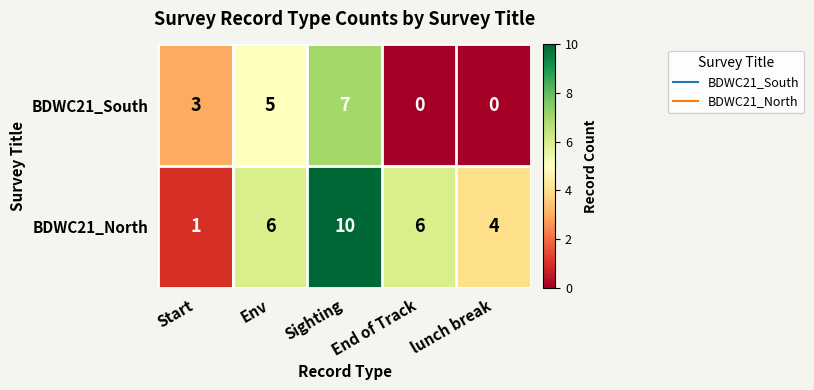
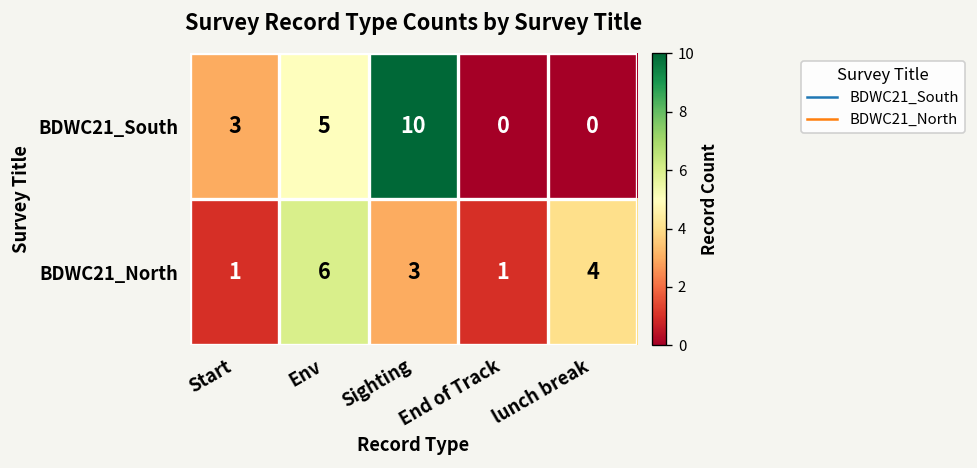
  {
    "BDWC21_South": {
      "Start": 3,
      "Env": 5,
-     "Sighting": 7,
+     "Sighting": 10,
      "End of Track": 0,
      "lunch break": 0
    },
    "BDWC21_North": {
      "Start": 1,
      "Env": 6,
-     "Sighting": 10,
-     "End of Track": 6,
+     "Sighting": 3,
+     "End of Track": 1,
      "lunch break": 4
    }
  }
